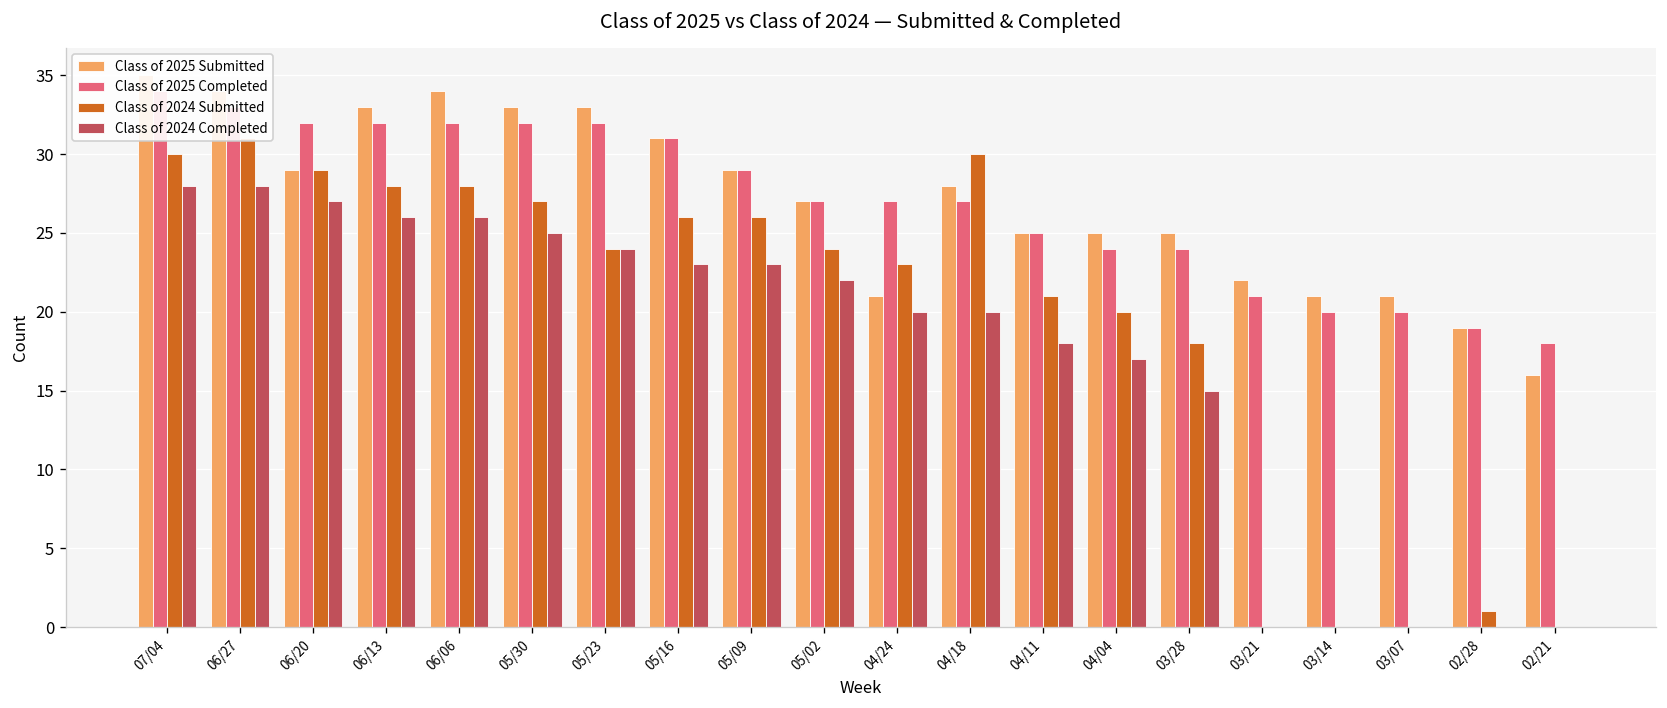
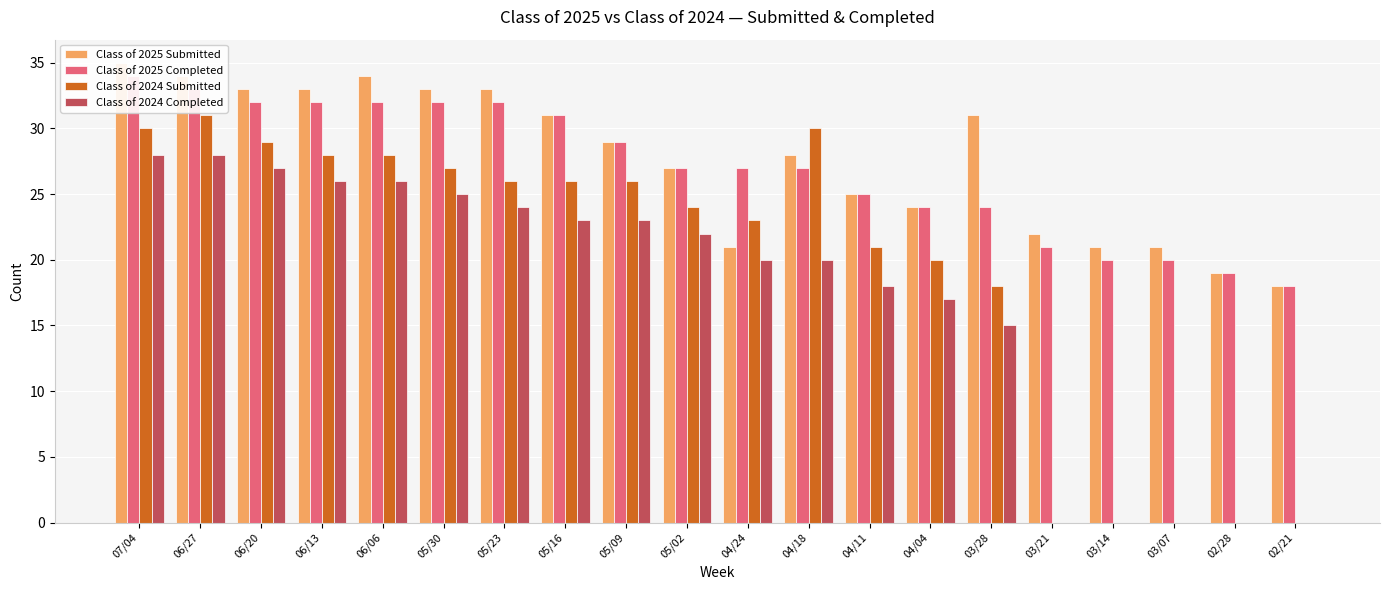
  {
    "Class of 2025 Submitted": {
-     "06/20": 29,
+     "06/20": 33,
      "06/13": 33,
      "06/06": 34,
      "05/30": 33,
      "05/23": 33,
      "05/16": 31,
      "05/09": 29,
      "05/02": 27,
      "04/24": 21,
      "04/18": 28,
      "04/11": 25,
-     "04/04": 25,
-     "03/28": 25,
+     "04/04": 24,
+     "03/28": 31,
      "03/21": 22,
      "03/14": 21,
      "03/07": 21,
      "02/28": 19,
-     "02/21": 16
+     "02/21": 18
    },
    "Class of 2024 Submitted": {
      "07/04": 30,
      "06/27": 31,
      "06/20": 29,
      "06/13": 28,
      "06/06": 28,
      "05/30": 27,
-     "05/23": 24,
+     "05/23": 26,
      "05/16": 26,
      "05/09": 26,
      "05/02": 24,
      "04/24": 23,
      "04/18": 30,
      "04/11": 21,
      "04/04": 20,
      "03/28": 18,
      "03/21": 0,
      "03/14": 0,
      "03/07": 0,
-     "02/28": 1,
+     "02/28": 0,
      "02/21": 0
    }
  }
